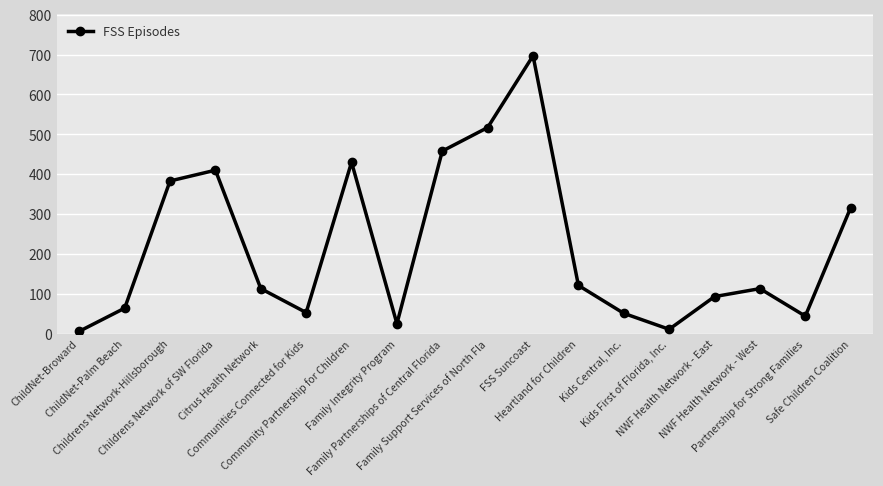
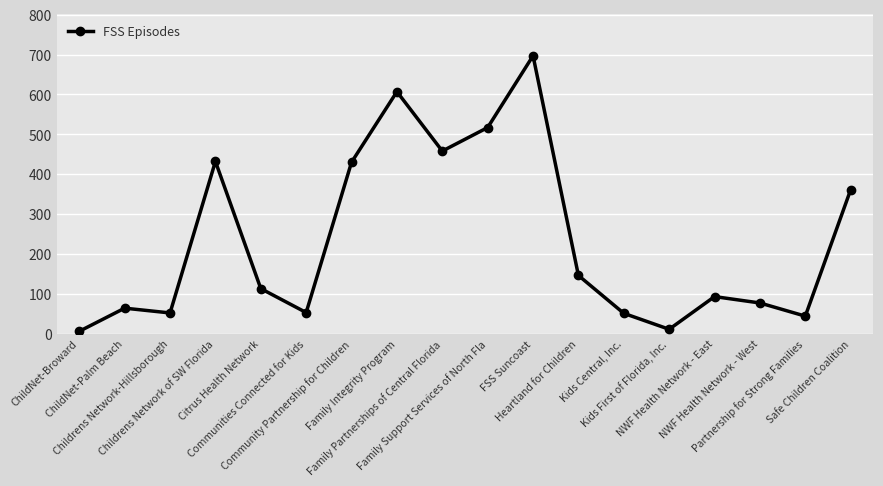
  {
    "ChildNet-Broward": 10,
    "ChildNet-Palm Beach": 60,
-   "Childrens Network-Hillsborough": 380,
-   "Childrens Network of SW Florida": 410,
+   "Childrens Network-Hillsborough": 50,
+   "Childrens Network of SW Florida": 430,
    "Citrus Health Network": 110,
    "Communities Connected for Kids": 50,
    "Community Partnership for Children": 430,
-   "Family Integrity Program": 30,
+   "Family Integrity Program": 610,
    "Family Partnerships of Central Florida": 460,
    "Family Support Services of North Fla": 520,
    "FSS Suncoast": 700,
-   "Heartland for Children": 120,
+   "Heartland for Children": 150,
    "Kids Central, Inc.": 50,
    "Kids First of Florida, Inc.": 10,
    "NWF Health Network - East": 90,
-   "NWF Health Network - West": 110,
+   "NWF Health Network - West": 80,
    "Partnership for Strong Families": 40,
-   "Safe Children Coalition": 320
+   "Safe Children Coalition": 360
  }
